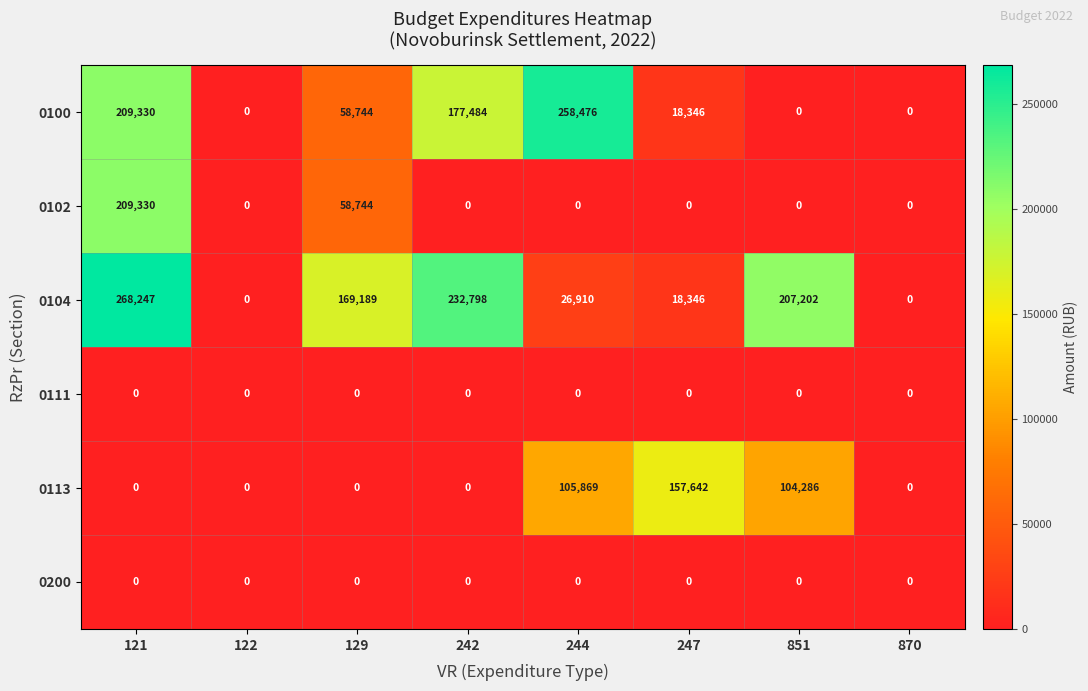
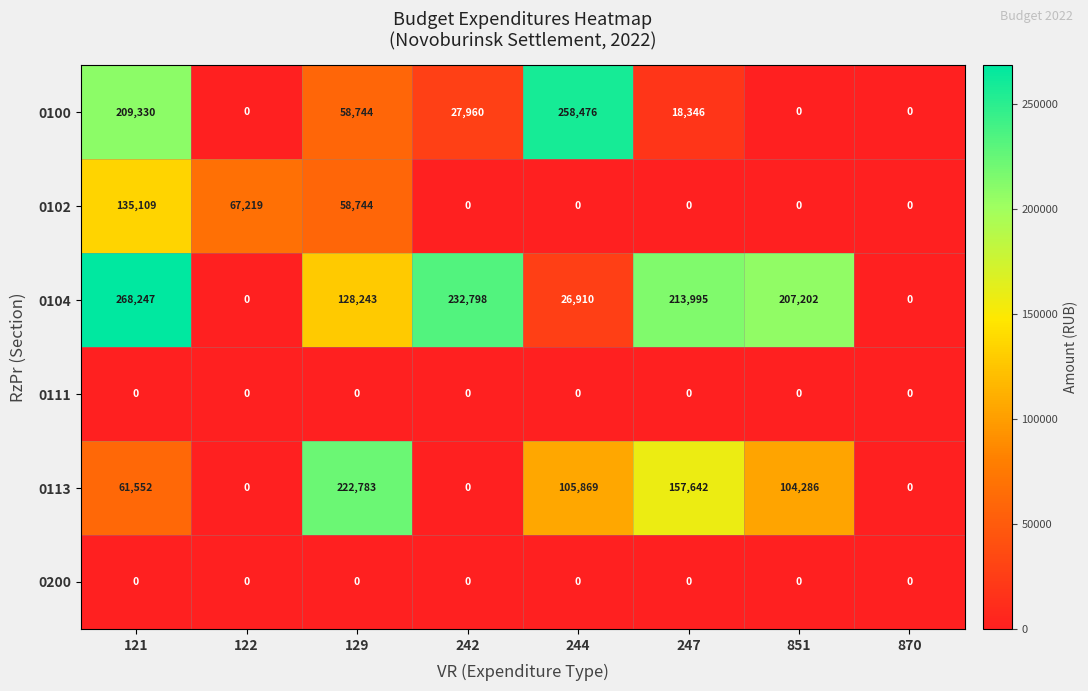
  {
    "0100": {
      "121": "209,330",
      "122": "0",
      "129": "58,744",
-     "242": "177,484",
+     "242": "27,960",
      "244": "258,476",
      "247": "18,346",
      "851": "0",
      "870": "0"
    },
    "0102": {
-     "121": "209,330",
-     "122": "0",
+     "121": "135,109",
+     "122": "67,219",
      "129": "58,744",
      "242": "0",
      "244": "0",
      "247": "0",
      "851": "0",
      "870": "0"
    },
    "0104": {
      "121": "268,247",
      "122": "0",
-     "129": "169,189",
+     "129": "128,243",
      "242": "232,798",
      "244": "26,910",
-     "247": "18,346",
+     "247": "213,995",
      "851": "207,202",
      "870": "0"
    },
    "0111": {
      "121": "0",
      "122": "0",
      "129": "0",
      "242": "0",
      "244": "0",
      "247": "0",
      "851": "0",
      "870": "0"
    },
    "0113": {
-     "121": "0",
+     "121": "61,552",
      "122": "0",
-     "129": "0",
+     "129": "222,783",
      "242": "0",
      "244": "105,869",
      "247": "157,642",
      "851": "104,286",
      "870": "0"
    },
    "0200": {
      "121": "0",
      "122": "0",
      "129": "0",
      "242": "0",
      "244": "0",
      "247": "0",
      "851": "0",
      "870": "0"
    }
  }
